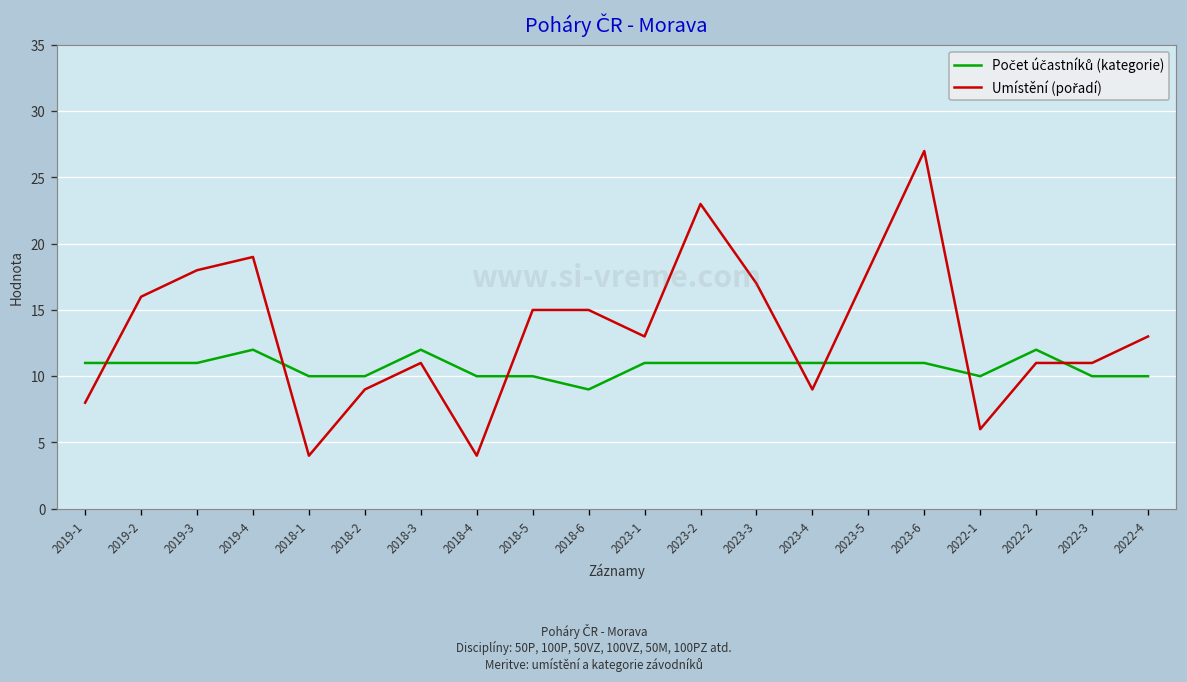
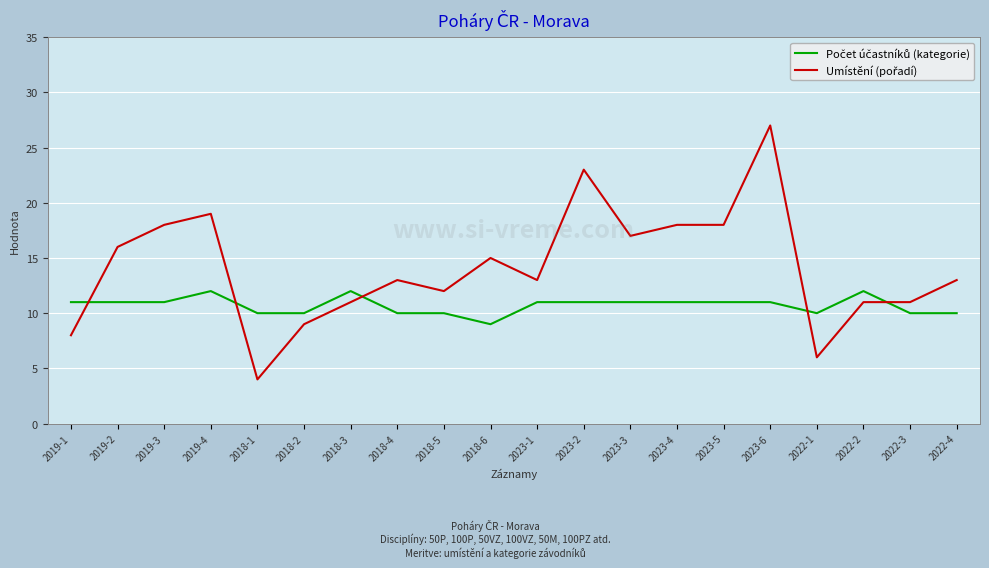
  {
    "Počet účastníků (kategorie)": {
      "2019-1": 11,
      "2019-2": 11,
      "2019-3": 11,
      "2019-4": 12,
      "2018-1": 10,
      "2018-2": 10,
      "2018-3": 12,
      "2018-4": 10,
      "2018-5": 10,
      "2018-6": 9,
      "2023-1": 11,
      "2023-2": 11,
      "2023-3": 11,
      "2023-4": 11,
      "2023-5": 11,
      "2023-6": 11,
      "2022-1": 10,
      "2022-2": 12,
      "2022-3": 10,
      "2022-4": 10
    },
    "Umístění (pořadí)": {
      "2019-1": 8,
      "2019-2": 16,
      "2019-3": 18,
      "2019-4": 19,
      "2018-1": 4,
      "2018-2": 9,
      "2018-3": 11,
-     "2018-4": 4,
-     "2018-5": 15,
+     "2018-4": 13,
+     "2018-5": 12,
      "2018-6": 15,
      "2023-1": 13,
      "2023-2": 23,
      "2023-3": 17,
-     "2023-4": 9,
+     "2023-4": 18,
      "2023-5": 18,
      "2023-6": 27,
      "2022-1": 6,
      "2022-2": 11,
      "2022-3": 11,
      "2022-4": 13
    }
  }
